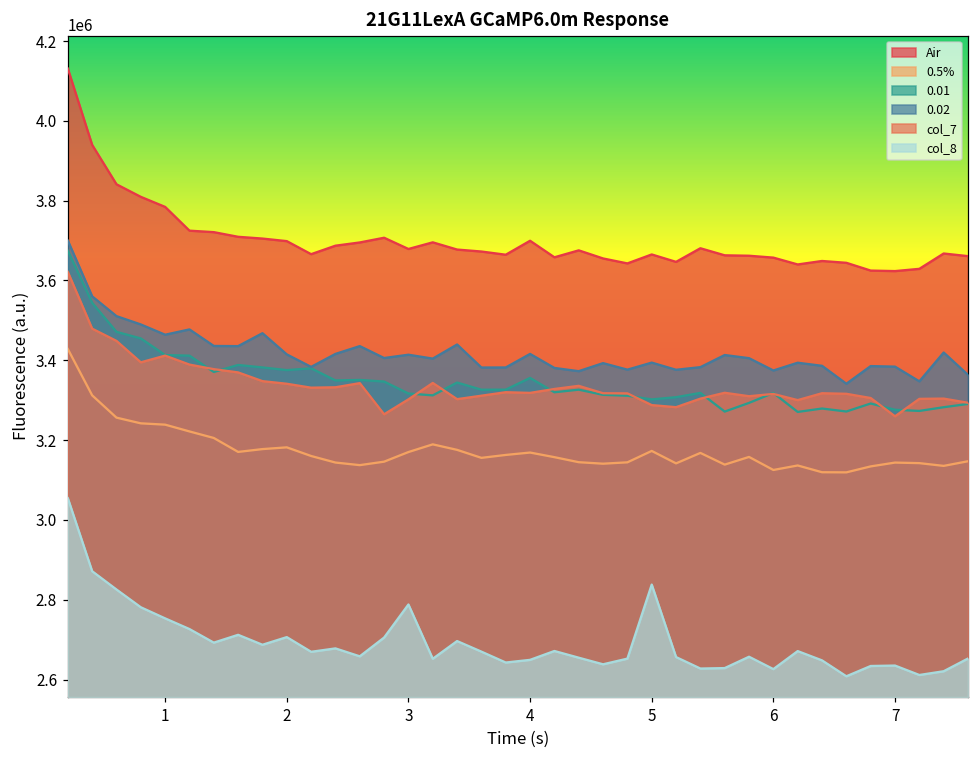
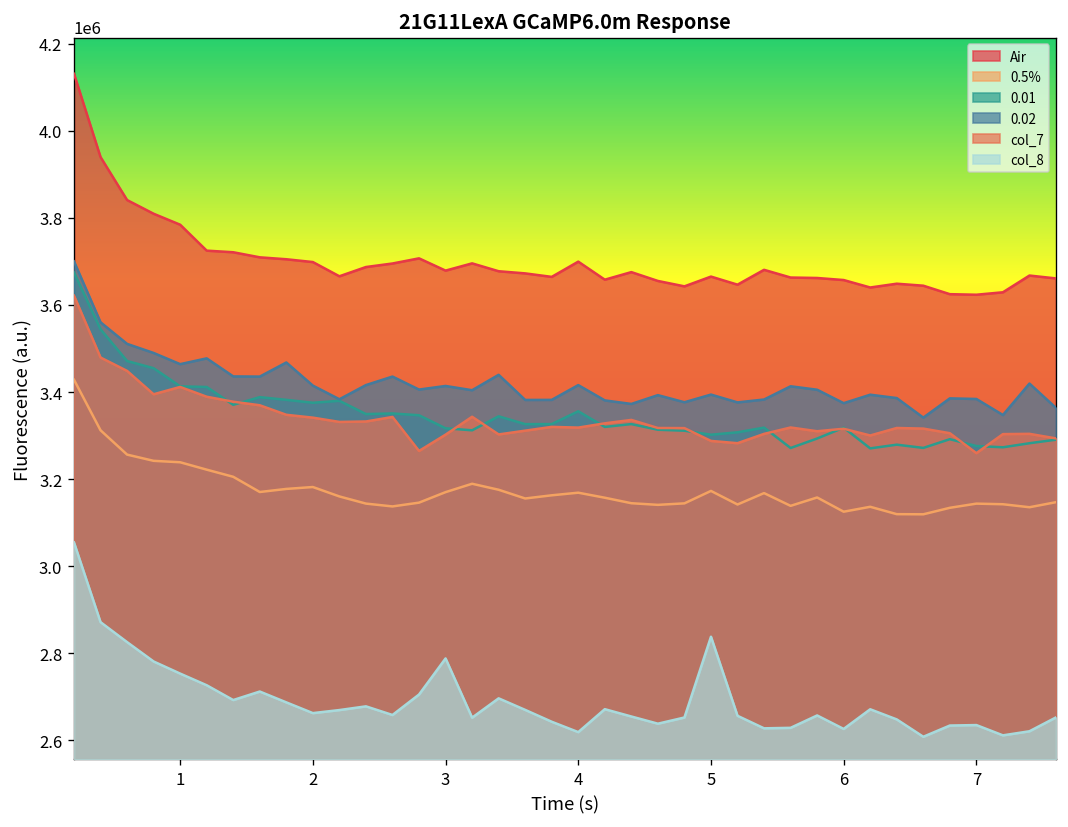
  {
    "col_8": {
      "1": 2750000,
-     "2": 2710000,
+     "2": 2660000,
      "3": 2790000,
-     "4": 2650000,
+     "4": 2620000,
      "5": 2840000,
      "6": 2630000,
      "7": 2630000
    }
  }
